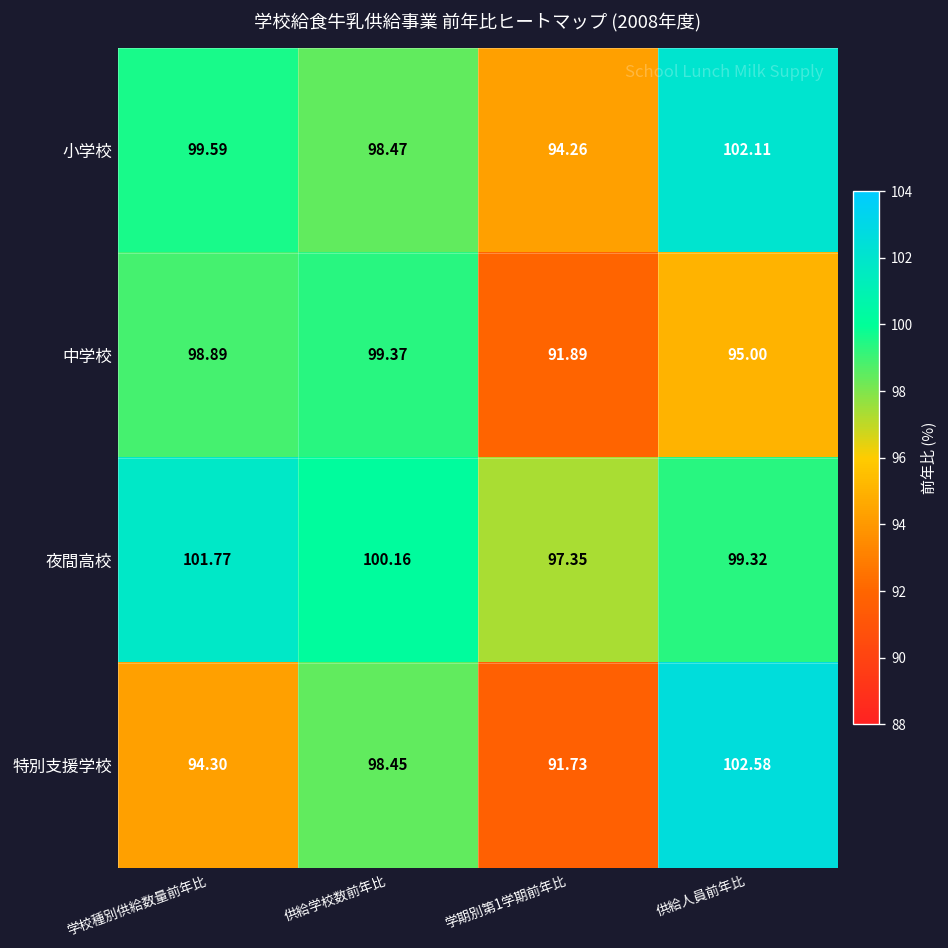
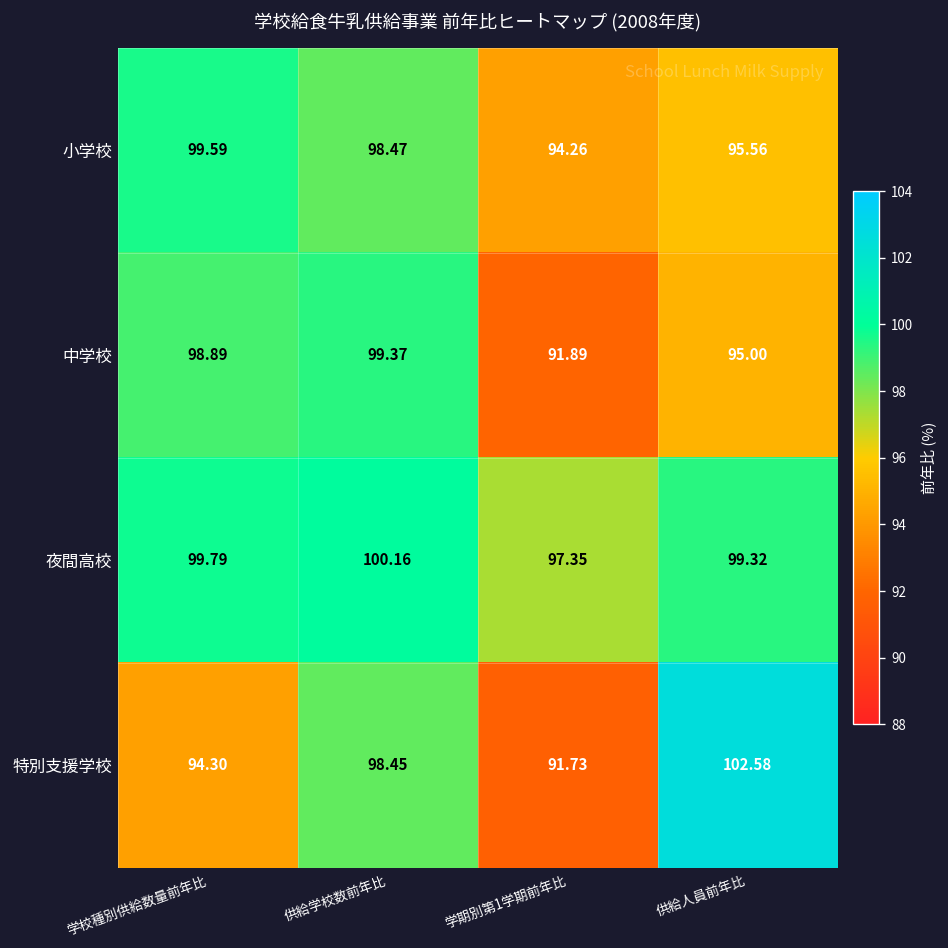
  {
    "小学校": {
      "学校種別供給数量前年比": 99.59,
      "供給学校数前年比": 98.47,
      "学期別第1学期前年比": 94.26,
-     "供給人員前年比": 102.11
+     "供給人員前年比": 95.56
    },
    "中学校": {
      "学校種別供給数量前年比": 98.89,
      "供給学校数前年比": 99.37,
      "学期別第1学期前年比": 91.89,
      "供給人員前年比": 95.00
    },
    "夜間高校": {
-     "学校種別供給数量前年比": 101.77,
+     "学校種別供給数量前年比": 99.79,
      "供給学校数前年比": 100.16,
      "学期別第1学期前年比": 97.35,
      "供給人員前年比": 99.32
    },
    "特別支援学校": {
      "学校種別供給数量前年比": 94.30,
      "供給学校数前年比": 98.45,
      "学期別第1学期前年比": 91.73,
      "供給人員前年比": 102.58
    }
  }
